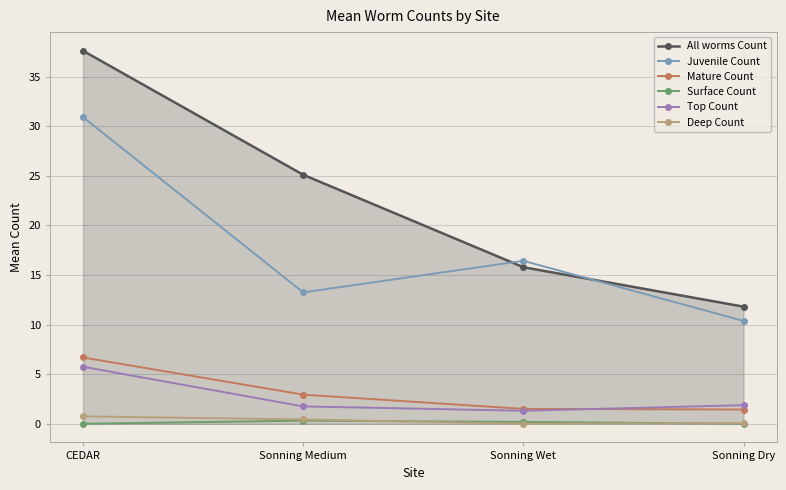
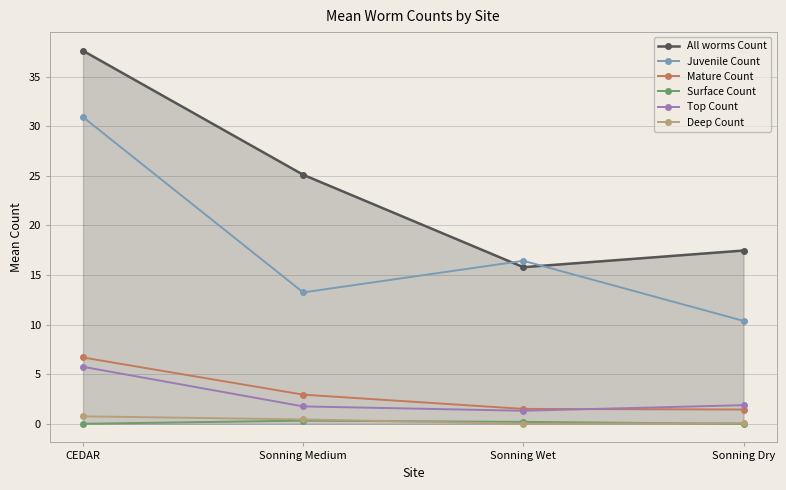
  {
    "All worms Count": {
      "CEDAR": 38,
      "Sonning Medium": 25,
      "Sonning Wet": 16,
-     "Sonning Dry": 12
+     "Sonning Dry": 17
    },
    "Surface Count": {
      "CEDAR": 0
    }
  }
